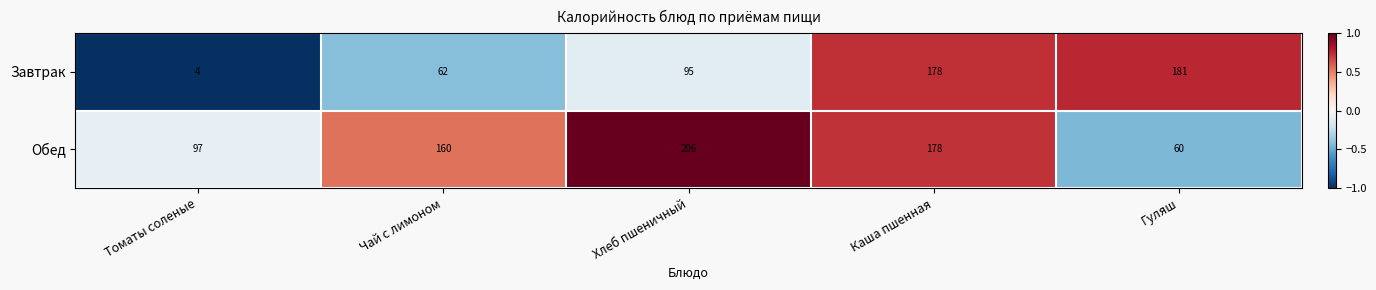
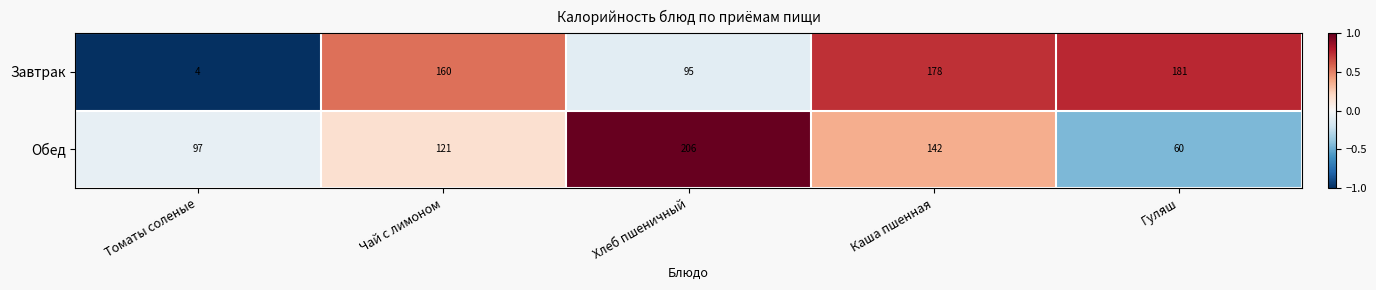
  {
    "Завтрак": {
      "Томаты соленые": 4,
-     "Чай с лимоном": 62,
+     "Чай с лимоном": 160,
      "Хлеб пшеничный": 95,
      "Каша пшенная": 178,
      "Гуляш": 181
    },
    "Обед": {
      "Томаты соленые": 97,
-     "Чай с лимоном": 160,
+     "Чай с лимоном": 121,
      "Хлеб пшеничный": 206,
-     "Каша пшенная": 178,
+     "Каша пшенная": 142,
      "Гуляш": 60
    }
  }
